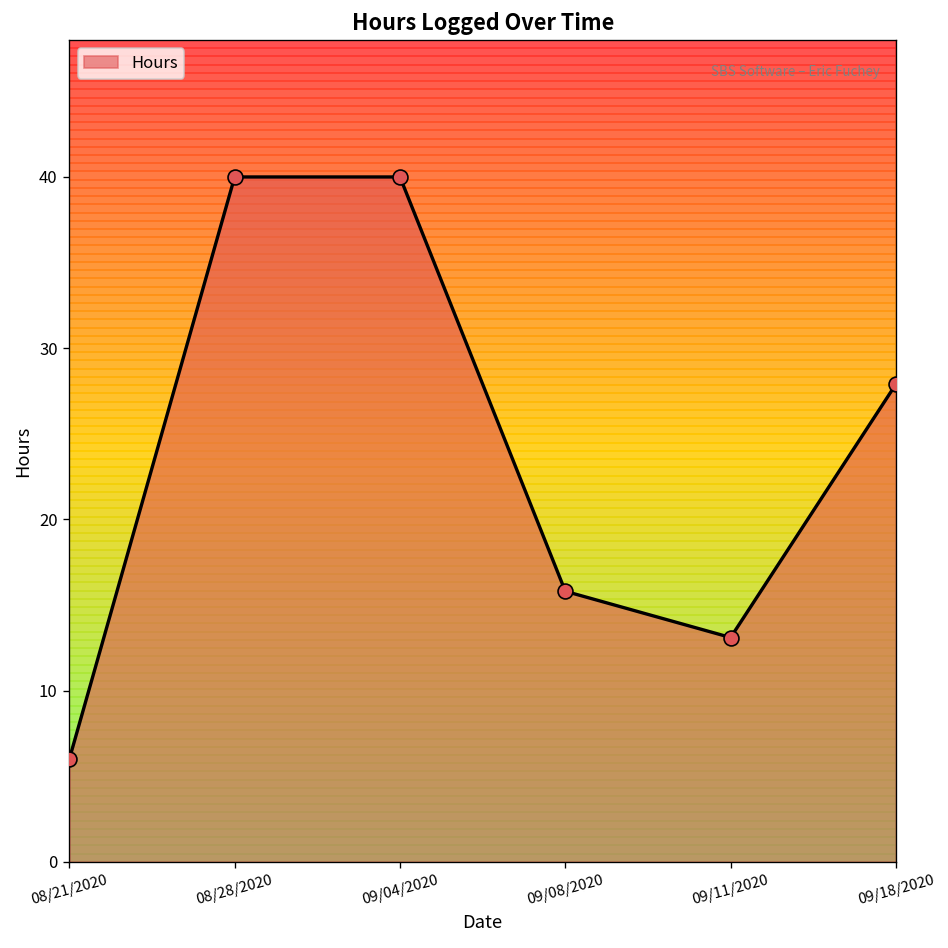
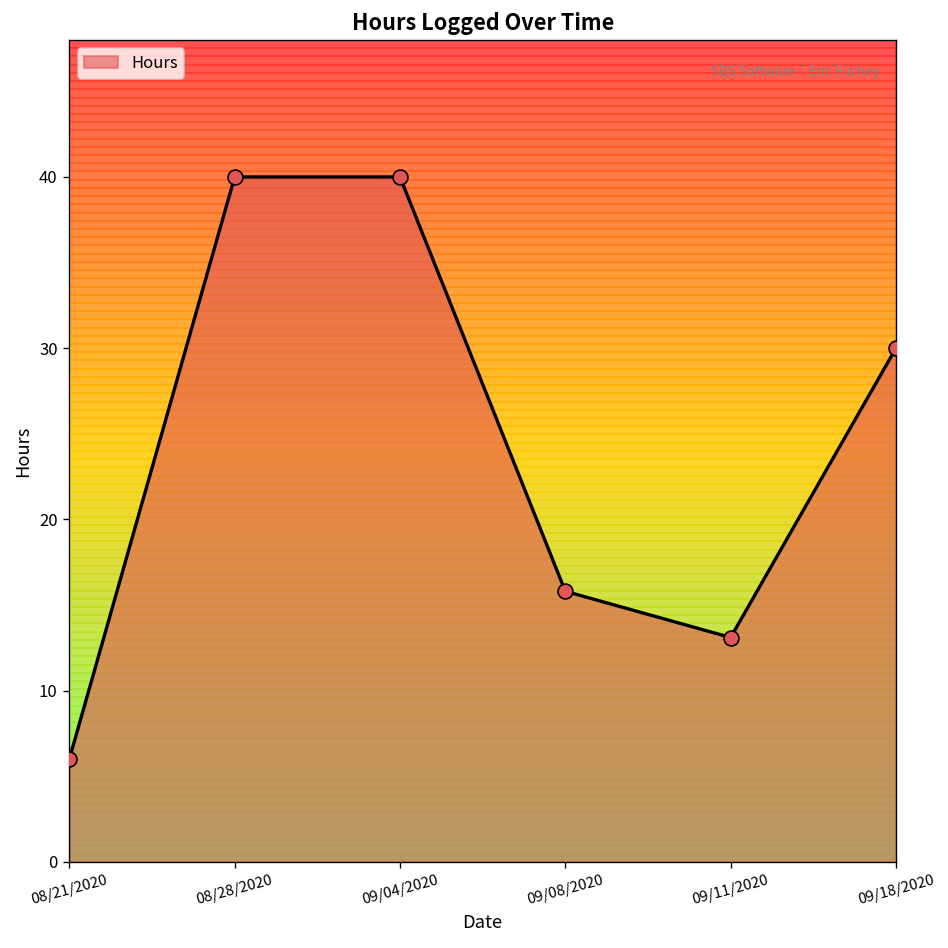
  {
    "08/21/2020": 6.0,
    "08/28/2020": 40.0,
    "09/04/2020": 40.0,
    "09/08/2020": 15.8,
    "09/11/2020": 13.1,
-   "09/18/2020": 27.9
+   "09/18/2020": 30.0
  }
